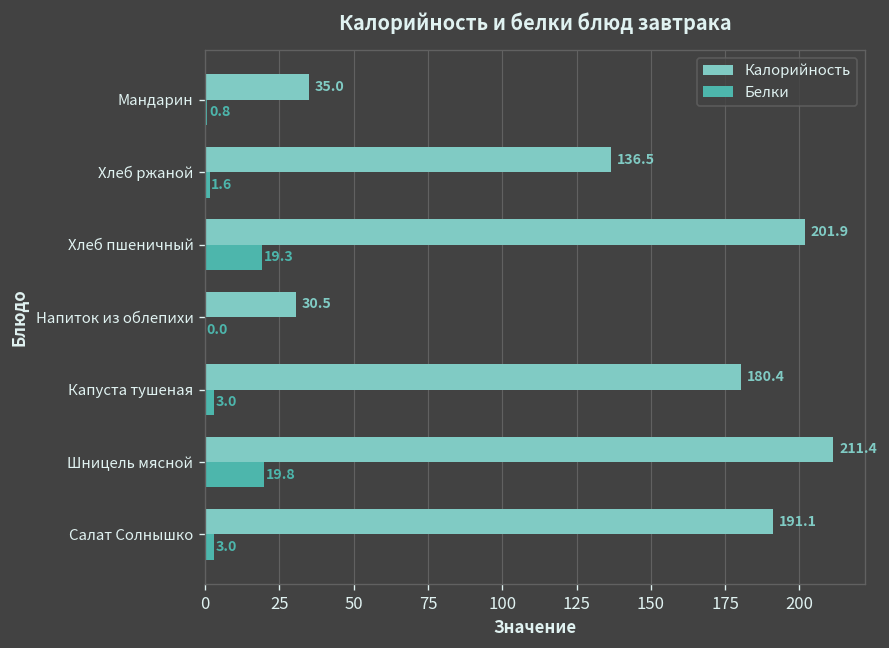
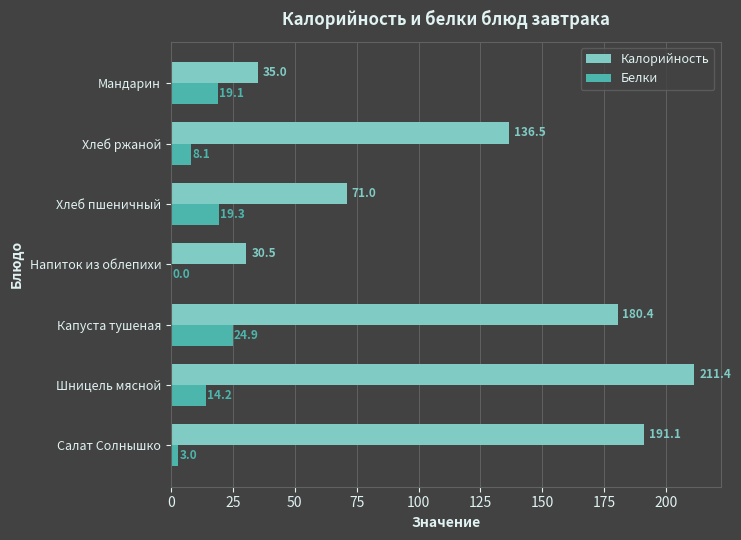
  {
    "Калорийность": {
      "Мандарин": 35.0,
      "Хлеб ржаной": 136.5,
-     "Хлеб пшеничный": 201.9,
+     "Хлеб пшеничный": 71.0,
      "Напиток из облепихи": 30.5,
      "Капуста тушеная": 180.4,
      "Шницель мясной": 211.4,
      "Салат Солнышко": 191.1
    },
    "Белки": {
-     "Мандарин": 0.8,
-     "Хлеб ржаной": 1.6,
+     "Мандарин": 19.1,
+     "Хлеб ржаной": 8.1,
      "Хлеб пшеничный": 19.3,
      "Напиток из облепихи": 0.0,
-     "Капуста тушеная": 3.0,
-     "Шницель мясной": 19.8,
+     "Капуста тушеная": 24.9,
+     "Шницель мясной": 14.2,
      "Салат Солнышко": 3.0
    }
  }
